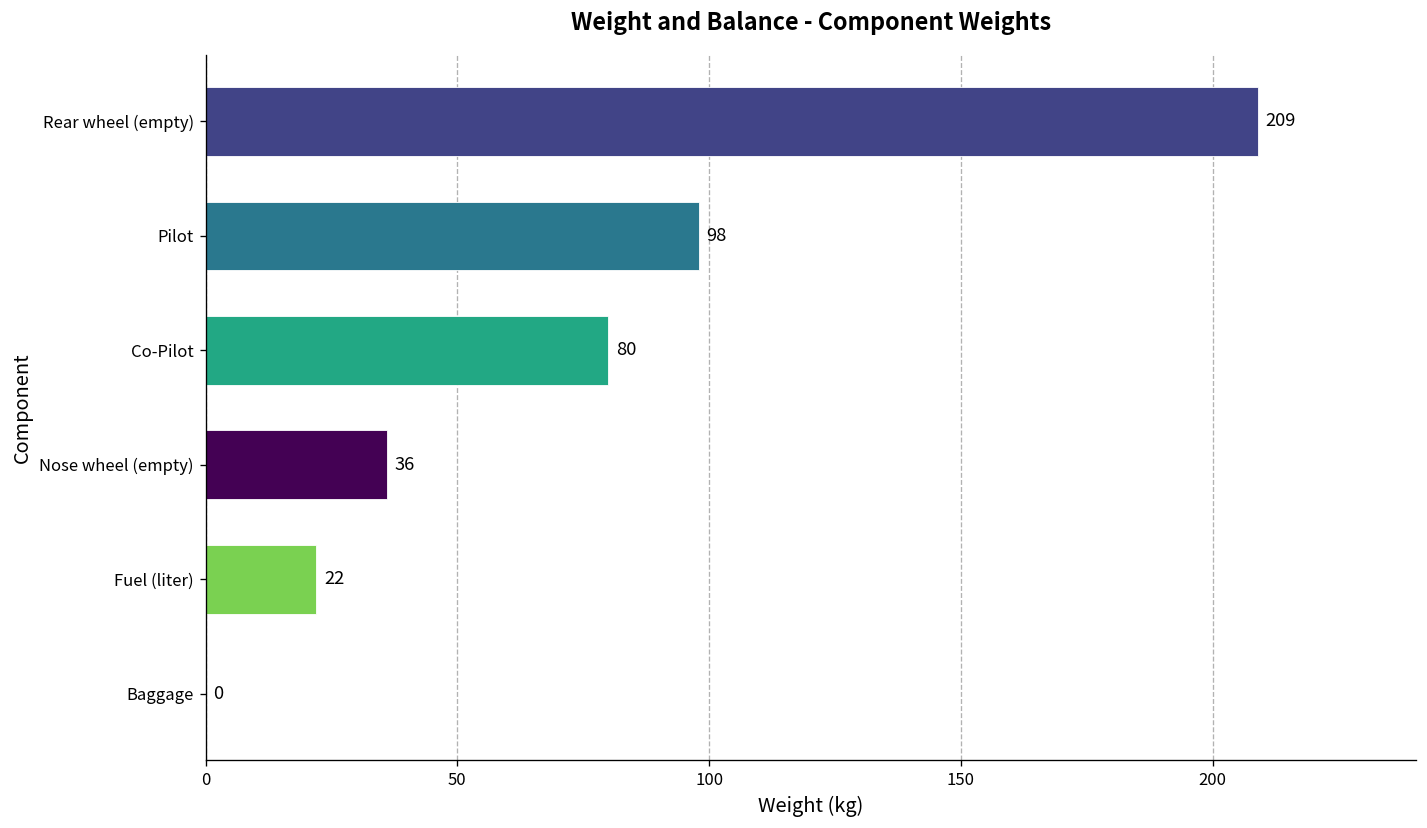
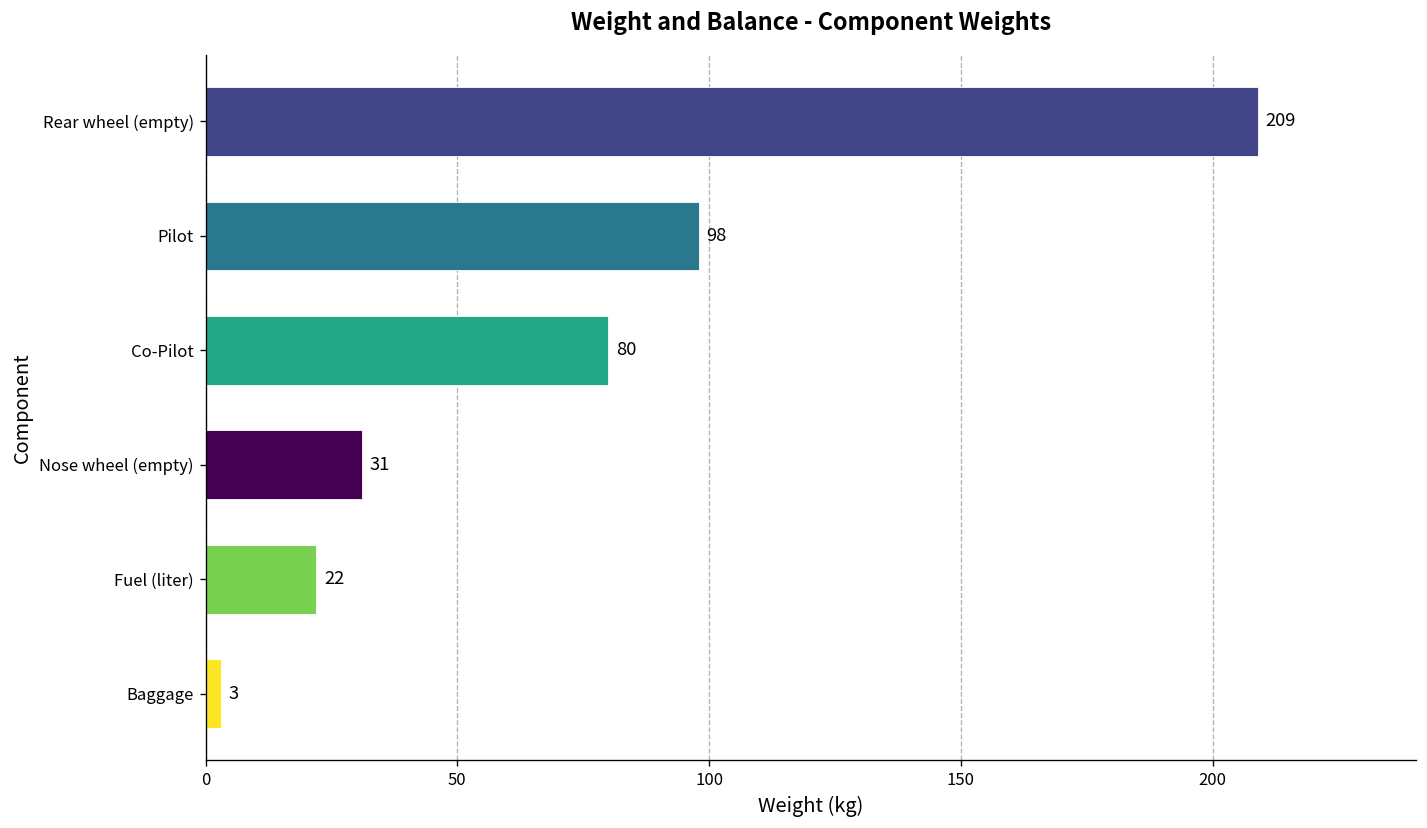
  {
    "Rear wheel (empty)": 209,
    "Pilot": 98,
    "Co-Pilot": 80,
-   "Nose wheel (empty)": 36,
+   "Nose wheel (empty)": 31,
    "Fuel (liter)": 22,
-   "Baggage": 0
+   "Baggage": 3
  }
